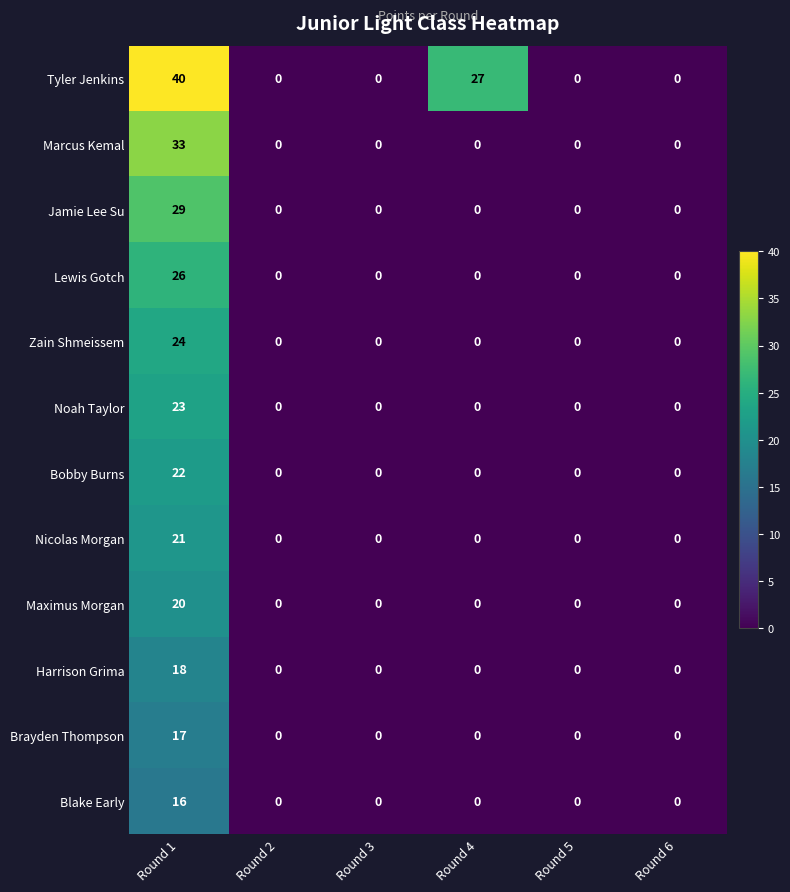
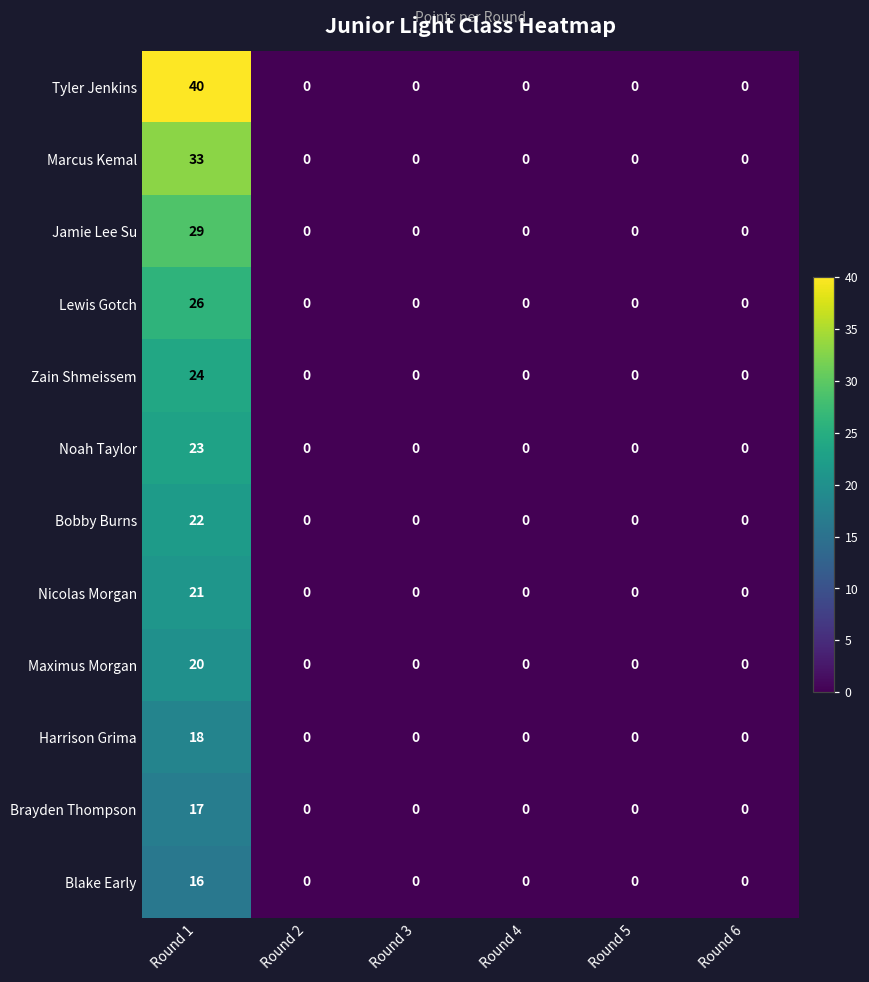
  {
    "Tyler Jenkins": {
      "Round 1": 40,
      "Round 2": 0,
      "Round 3": 0,
-     "Round 4": 27,
+     "Round 4": 0,
      "Round 5": 0,
      "Round 6": 0
    },
    "Marcus Kemal": {
      "Round 1": 33,
      "Round 2": 0,
      "Round 3": 0,
      "Round 4": 0,
      "Round 5": 0,
      "Round 6": 0
    },
    "Jamie Lee Su": {
      "Round 1": 29,
      "Round 2": 0,
      "Round 3": 0,
      "Round 4": 0,
      "Round 5": 0,
      "Round 6": 0
    },
    "Lewis Gotch": {
      "Round 1": 26,
      "Round 2": 0,
      "Round 3": 0,
      "Round 4": 0,
      "Round 5": 0,
      "Round 6": 0
    },
    "Zain Shmeissem": {
      "Round 1": 24,
      "Round 2": 0,
      "Round 3": 0,
      "Round 4": 0,
      "Round 5": 0,
      "Round 6": 0
    },
    "Noah Taylor": {
      "Round 1": 23,
      "Round 2": 0,
      "Round 3": 0,
      "Round 4": 0,
      "Round 5": 0,
      "Round 6": 0
    },
    "Bobby Burns": {
      "Round 1": 22,
      "Round 2": 0,
      "Round 3": 0,
      "Round 4": 0,
      "Round 5": 0,
      "Round 6": 0
    },
    "Nicolas Morgan": {
      "Round 1": 21,
      "Round 2": 0,
      "Round 3": 0,
      "Round 4": 0,
      "Round 5": 0,
      "Round 6": 0
    },
    "Maximus Morgan": {
      "Round 1": 20,
      "Round 2": 0,
      "Round 3": 0,
      "Round 4": 0,
      "Round 5": 0,
      "Round 6": 0
    },
    "Harrison Grima": {
      "Round 1": 18,
      "Round 2": 0,
      "Round 3": 0,
      "Round 4": 0,
      "Round 5": 0,
      "Round 6": 0
    },
    "Brayden Thompson": {
      "Round 1": 17,
      "Round 2": 0,
      "Round 3": 0,
      "Round 4": 0,
      "Round 5": 0,
      "Round 6": 0
    },
    "Blake Early": {
      "Round 1": 16,
      "Round 2": 0,
      "Round 3": 0,
      "Round 4": 0,
      "Round 5": 0,
      "Round 6": 0
    }
  }
